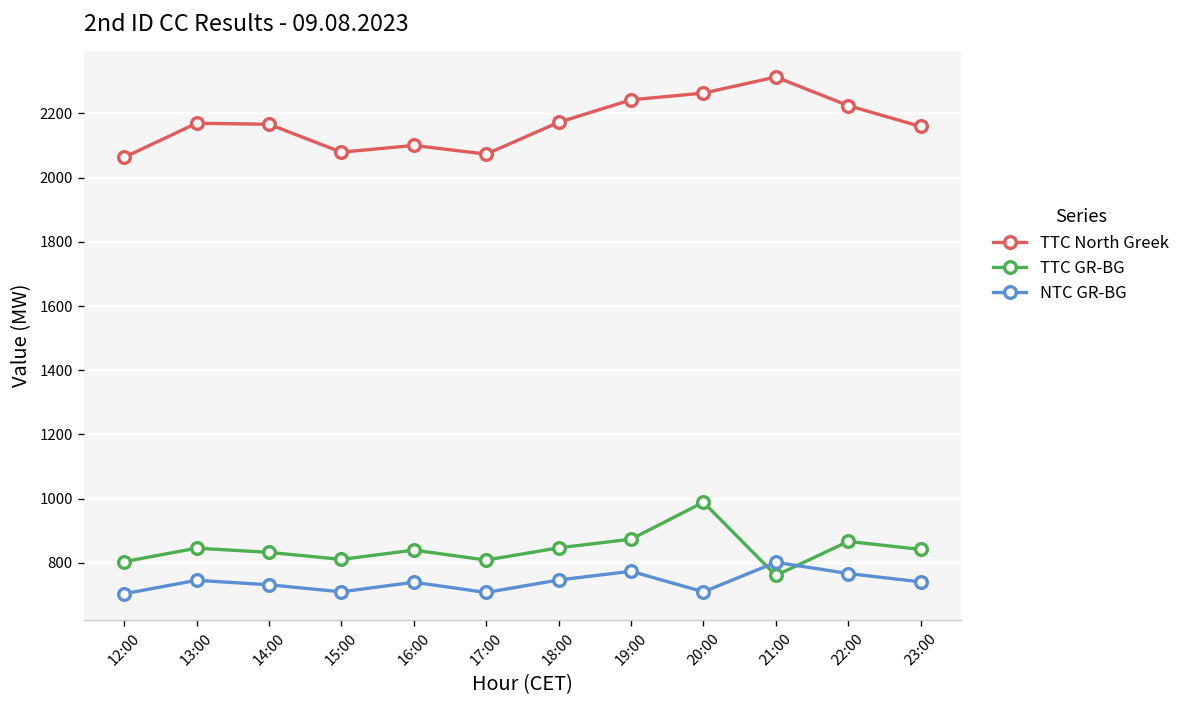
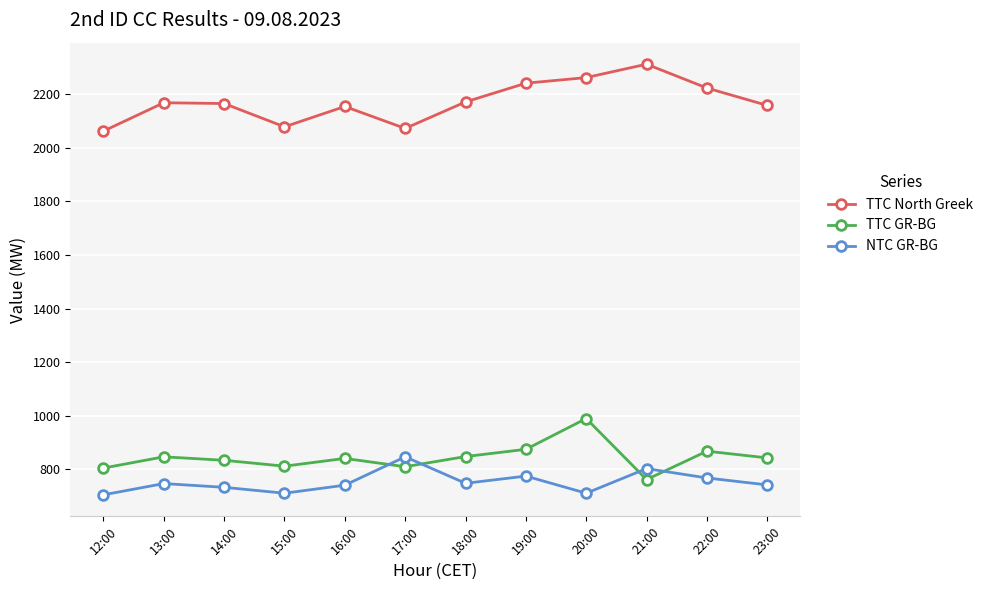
  {
    "TTC North Greek": {
      "12:00": 2060,
      "13:00": 2170,
      "14:00": 2170,
      "15:00": 2080,
-     "16:00": 2100,
+     "16:00": 2160,
      "17:00": 2070,
      "18:00": 2170,
      "19:00": 2240,
      "20:00": 2260,
      "21:00": 2310,
      "22:00": 2220,
      "23:00": 2160
    },
    "TTC GR-BG": {
      "12:00": 800,
      "13:00": 850,
      "14:00": 830,
      "15:00": 810,
      "16:00": 840,
      "17:00": 810,
      "18:00": 850,
      "19:00": 870,
      "20:00": 990,
      "21:00": 760,
      "22:00": 870,
      "23:00": 840
    },
    "NTC GR-BG": {
      "12:00": 700,
      "13:00": 750,
      "14:00": 730,
      "15:00": 710,
      "16:00": 740,
-     "17:00": 710,
+     "17:00": 850,
      "18:00": 750,
      "19:00": 770,
      "20:00": 710,
      "21:00": 800,
      "22:00": 770,
      "23:00": 740
    }
  }
